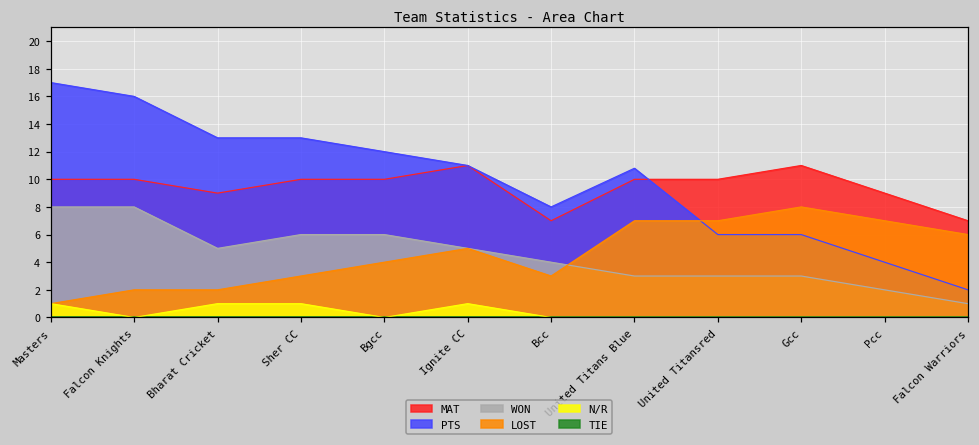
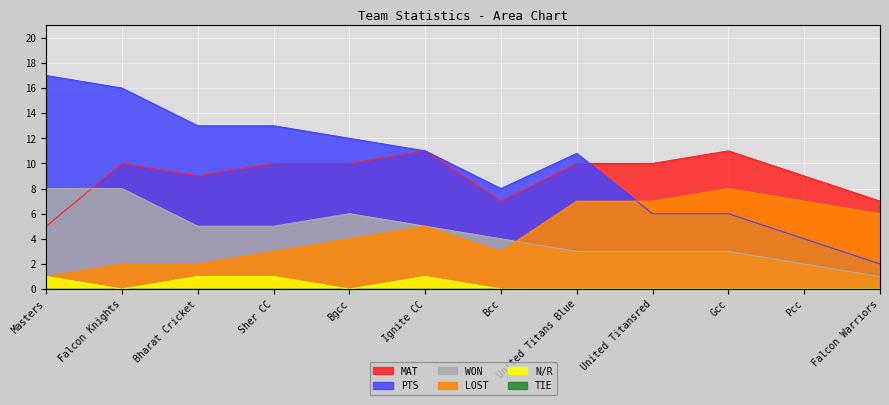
  {
    "MAT": {
-     "Masters": 10,
+     "Masters": 5,
      "Falcon Knights": 10,
      "Bharat Cricket": 9,
      "Sher CC": 10,
      "Bgcc": 10,
      "Bcc": 7,
      "United Titans Blue": 10,
      "United Titansred": 10,
      "Gcc": 11,
      "Pcc": 9,
      "Falcon Warriors": 7
    },
    "PTS": {
      "Masters": 17,
      "Falcon Knights": 16,
      "Bharat Cricket": 13,
      "Sher CC": 13,
      "Bgcc": 12,
      "Bcc": 8,
      "United Titans Blue": 10.8,
      "United Titansred": 6,
      "Gcc": 6,
      "Pcc": 4,
      "Falcon Warriors": 2
    },
    "WON": {
      "Masters": 8,
      "Falcon Knights": 8,
      "Bharat Cricket": 5,
-     "Sher CC": 6,
+     "Sher CC": 5,
      "Bgcc": 6,
      "Bcc": 4,
      "United Titans Blue": 3,
      "United Titansred": 3,
      "Gcc": 3,
      "Pcc": 2,
      "Falcon Warriors": 1
    },
    "LOST": {
      "Falcon Knights": 2,
      "Bharat Cricket": 2,
      "Sher CC": 3,
      "Bgcc": 4,
      "Bcc": 3,
      "United Titans Blue": 7,
      "United Titansred": 7,
      "Gcc": 8,
      "Pcc": 7,
      "Falcon Warriors": 6
    },
    "N/R": {
      "Bharat Cricket": 1,
      "Sher CC": 1,
      "Ignite CC": 1
    },
    "TIE": {
      "Masters": 0,
      "Bharat Cricket": 0,
      "Sher CC": 0,
      "Ignite CC": 0
    }
  }
